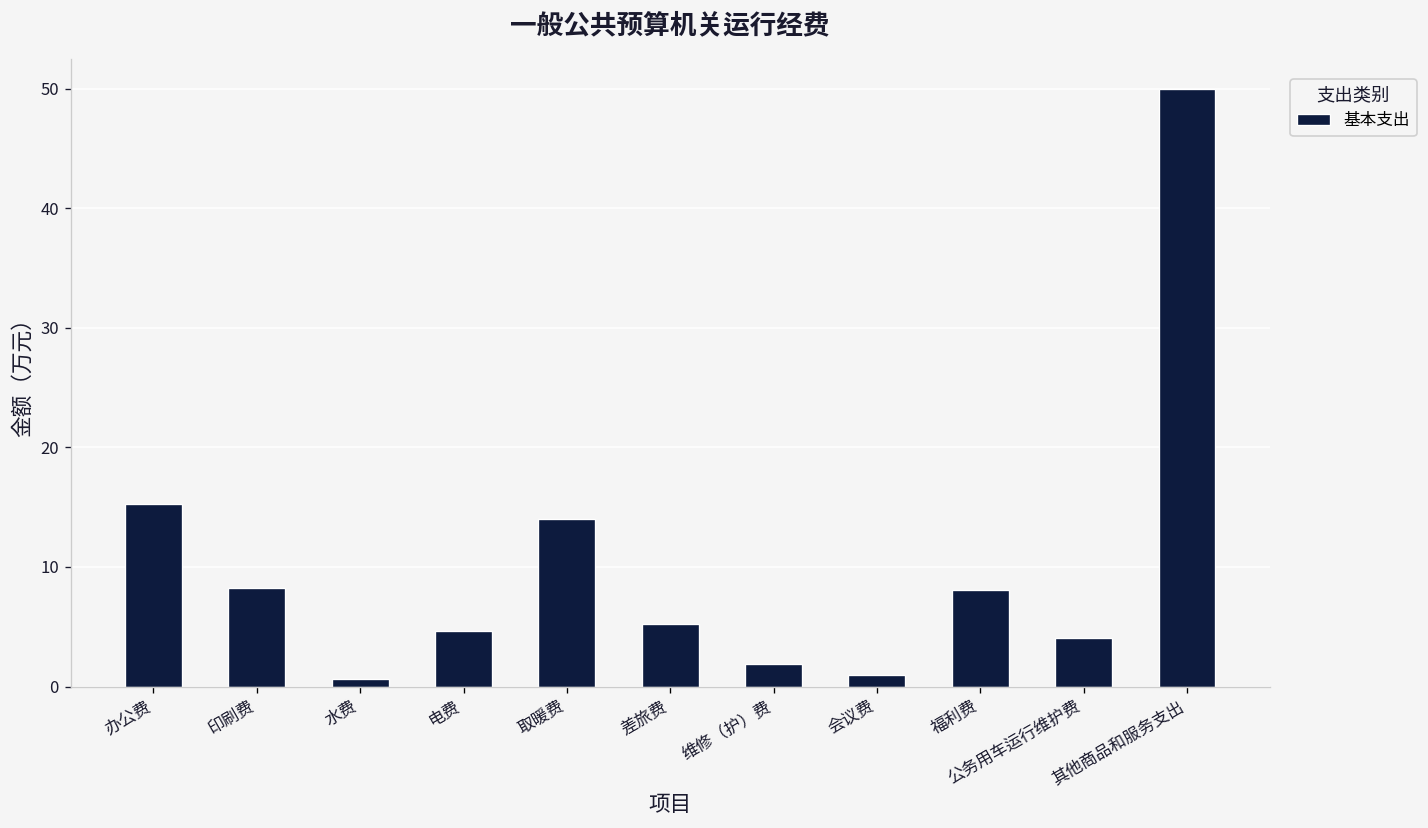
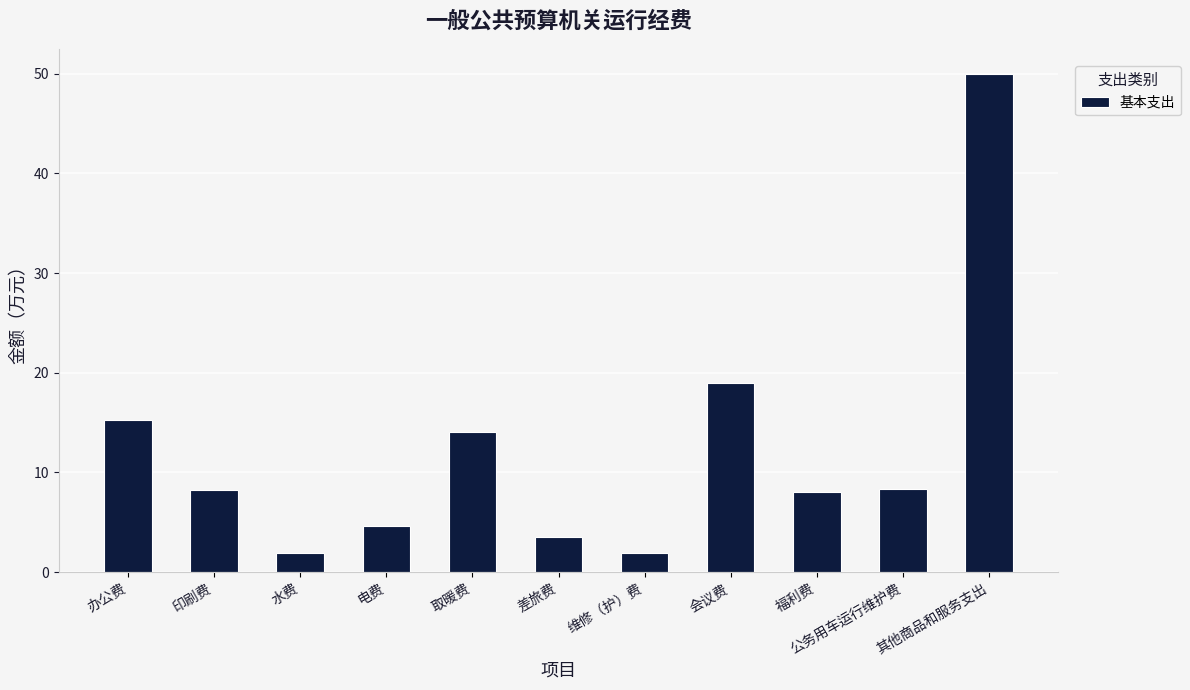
  {
    "办公费": 15,
    "印刷费": 8,
-   "水费": 1,
+   "水费": 2,
    "电费": 5,
    "取暖费": 14,
-   "差旅费": 5,
+   "差旅费": 4,
    "维修（护）费": 2,
-   "会议费": 1,
+   "会议费": 19,
    "福利费": 8,
-   "公务用车运行维护费": 4,
+   "公务用车运行维护费": 8,
    "其他商品和服务支出": 50
  }
